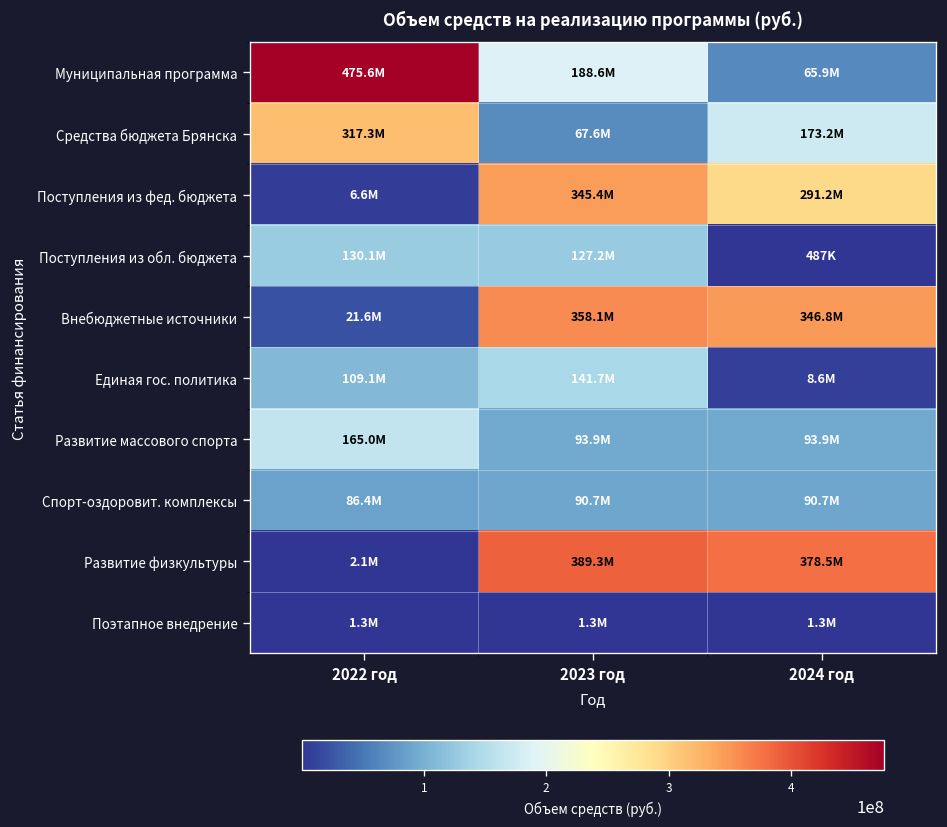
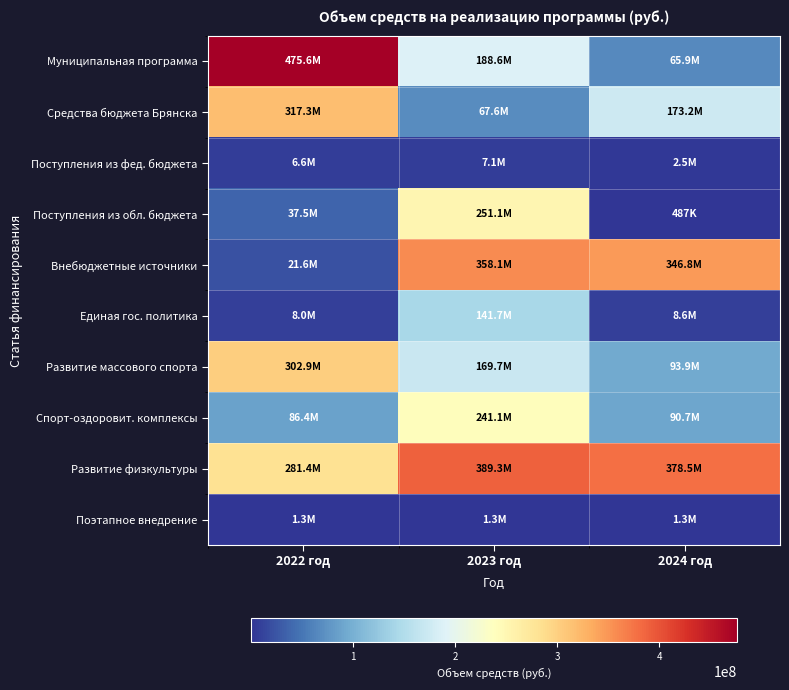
  {
    "Муниципальная программа": {
      "2022 год": "475.6M",
      "2023 год": "188.6M",
      "2024 год": "65.9M"
    },
    "Средства бюджета Брянска": {
      "2022 год": "317.3M",
      "2023 год": "67.6M",
      "2024 год": "173.2M"
    },
    "Поступления из фед. бюджета": {
      "2022 год": "6.6M",
-     "2023 год": "345.4M",
-     "2024 год": "291.2M"
+     "2023 год": "7.1M",
+     "2024 год": "2.5M"
    },
    "Поступления из обл. бюджета": {
-     "2022 год": "130.1M",
-     "2023 год": "127.2M",
+     "2022 год": "37.5M",
+     "2023 год": "251.1M",
      "2024 год": "487K"
    },
    "Внебюджетные источники": {
      "2022 год": "21.6M",
      "2023 год": "358.1M",
      "2024 год": "346.8M"
    },
    "Единая гос. политика": {
-     "2022 год": "109.1M",
+     "2022 год": "8.0M",
      "2023 год": "141.7M",
      "2024 год": "8.6M"
    },
    "Развитие массового спорта": {
-     "2022 год": "165.0M",
-     "2023 год": "93.9M",
+     "2022 год": "302.9M",
+     "2023 год": "169.7M",
      "2024 год": "93.9M"
    },
    "Спорт-оздоровит. комплексы": {
      "2022 год": "86.4M",
-     "2023 год": "90.7M",
+     "2023 год": "241.1M",
      "2024 год": "90.7M"
    },
    "Развитие физкультуры": {
-     "2022 год": "2.1M",
+     "2022 год": "281.4M",
      "2023 год": "389.3M",
      "2024 год": "378.5M"
    },
    "Поэтапное внедрение": {
      "2022 год": "1.3M",
      "2023 год": "1.3M",
      "2024 год": "1.3M"
    }
  }
